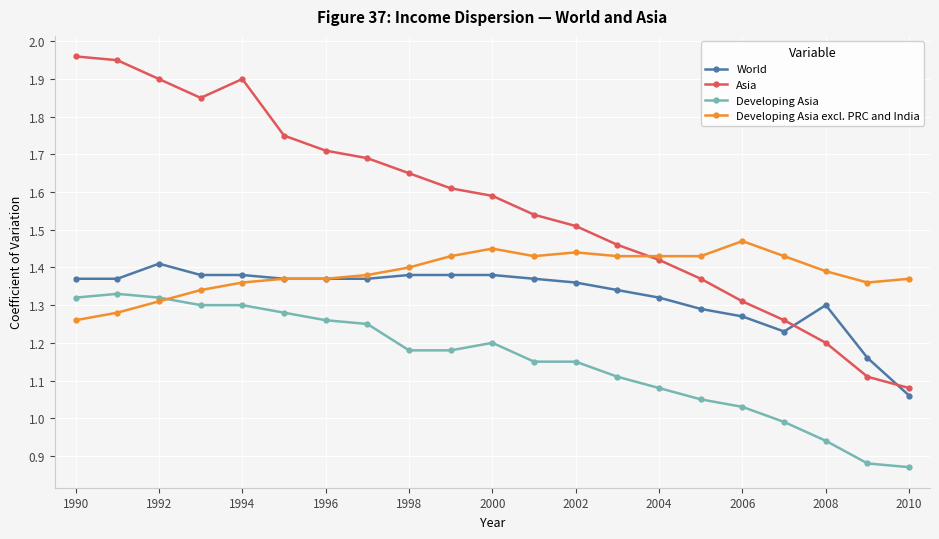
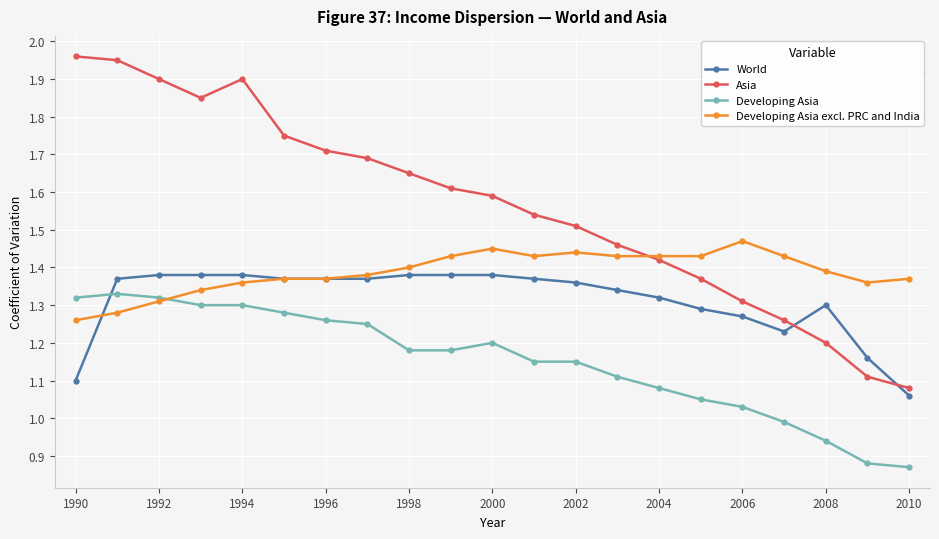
  {
    "World": {
-     "1990": 1.37,
-     "1992": 1.41,
+     "1990": 1.10,
+     "1992": 1.38,
      "1994": 1.38,
      "1998": 1.38,
      "2000": 1.38,
      "2002": 1.36,
      "2004": 1.32,
      "2006": 1.27,
      "2008": 1.30,
      "2010": 1.06
    },
    "Asia": {
      "1990": 1.96,
      "1992": 1.90,
      "1994": 1.90,
      "1996": 1.71,
      "1998": 1.65,
      "2000": 1.59,
      "2002": 1.51,
      "2004": 1.42,
      "2006": 1.31,
      "2008": 1.20,
      "2010": 1.08
    },
    "Developing Asia": {
      "1990": 1.32,
      "1992": 1.32,
      "1994": 1.30,
      "1996": 1.26,
      "1998": 1.18,
      "2000": 1.20,
      "2002": 1.15,
      "2004": 1.08,
      "2006": 1.03,
      "2008": 0.94,
      "2010": 0.87
    },
    "Developing Asia excl. PRC and India": {
      "1990": 1.26,
      "1992": 1.31,
      "1994": 1.36,
      "1998": 1.40,
      "2000": 1.45,
      "2002": 1.44,
      "2004": 1.43,
      "2006": 1.47,
      "2008": 1.39,
      "2010": 1.37
    }
  }
